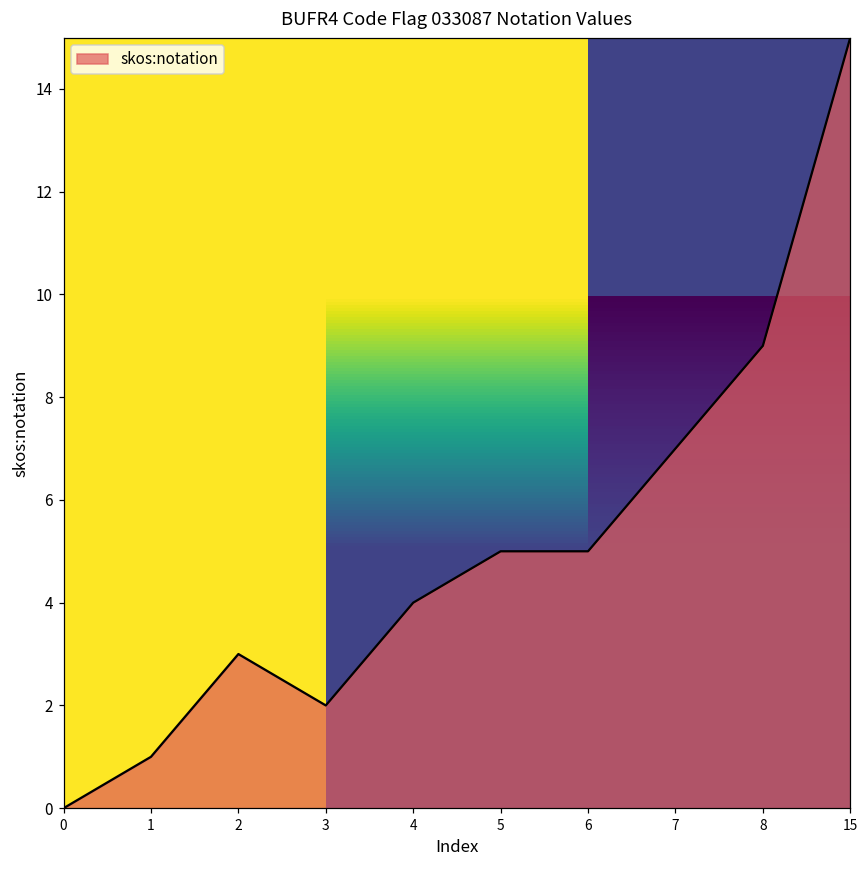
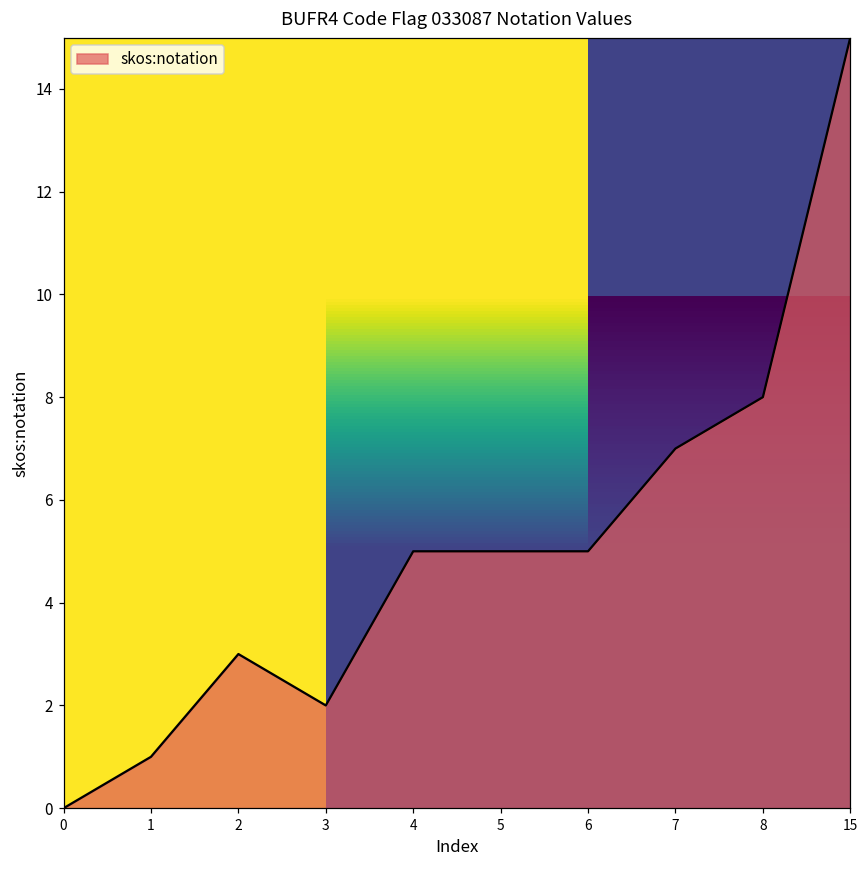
  {
    "0": 0,
    "1": 1,
    "2": 3,
    "3": 2,
-   "4": 4,
+   "4": 5,
    "5": 5,
    "6": 5,
    "7": 7,
-   "8": 9,
+   "8": 8,
    "15": 15
  }
